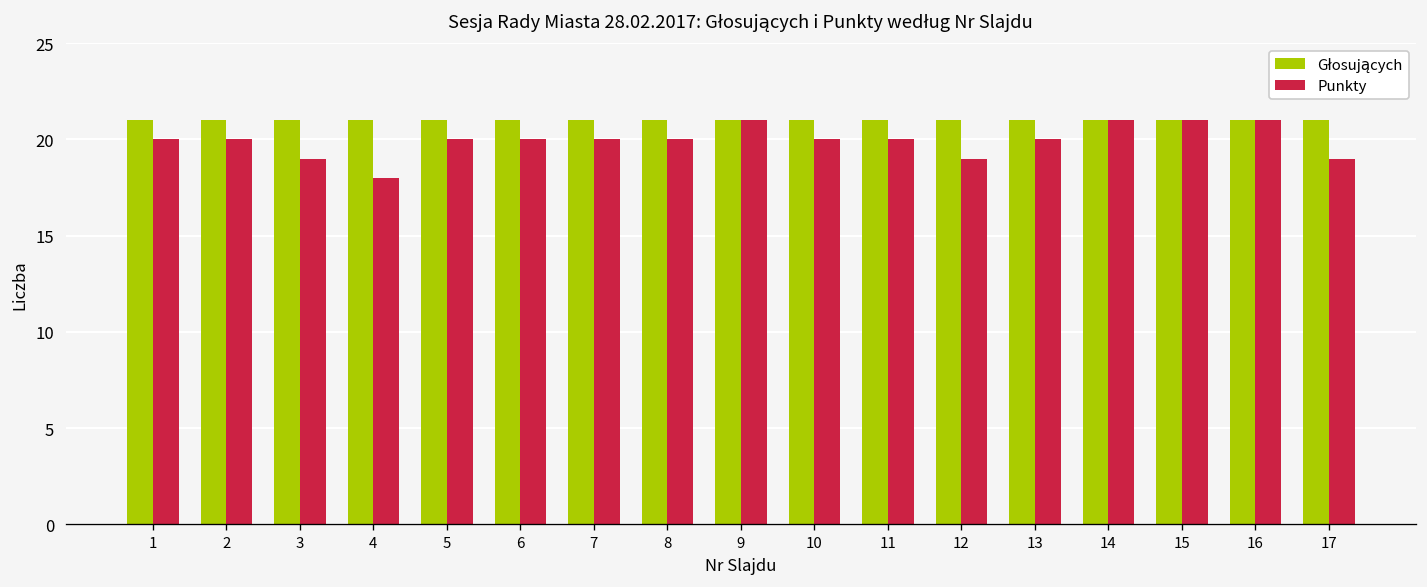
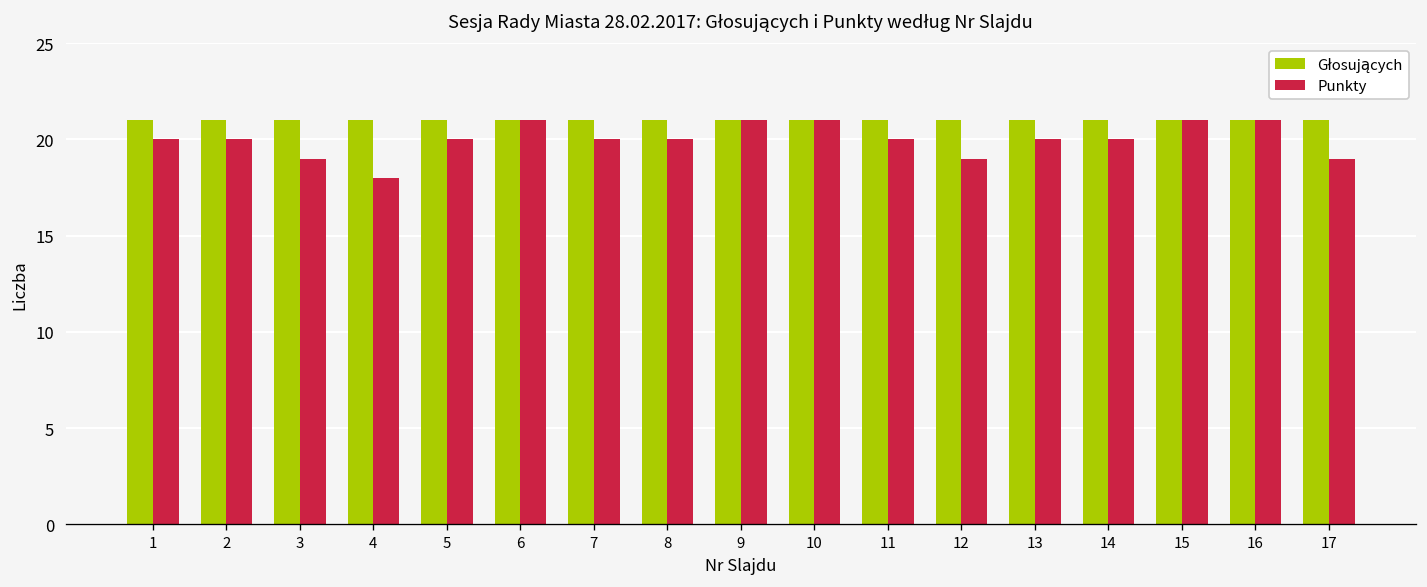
  {
    "Głosujących": {
      "1": 21,
      "2": 21,
      "3": 21,
      "4": 21,
      "5": 21,
      "6": 21,
      "7": 21,
      "8": 21,
      "9": 21,
      "10": 21,
      "11": 21,
      "12": 21,
      "13": 21,
      "14": 21,
      "15": 21,
      "16": 21,
      "17": 21
    },
    "Punkty": {
      "1": 20,
      "2": 20,
      "3": 19,
      "4": 18,
      "5": 20,
-     "6": 20,
+     "6": 21,
      "7": 20,
      "8": 20,
      "9": 21,
-     "10": 20,
+     "10": 21,
      "11": 20,
      "12": 19,
      "13": 20,
-     "14": 21,
+     "14": 20,
      "15": 21,
      "16": 21,
      "17": 19
    }
  }
